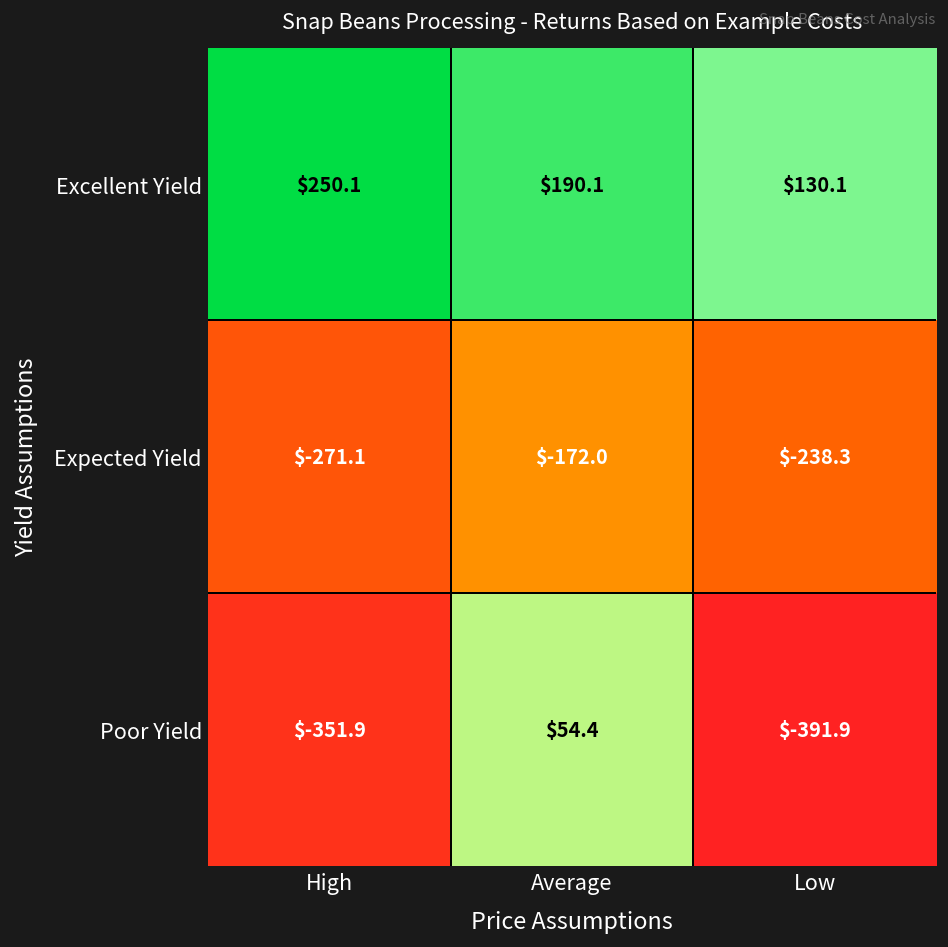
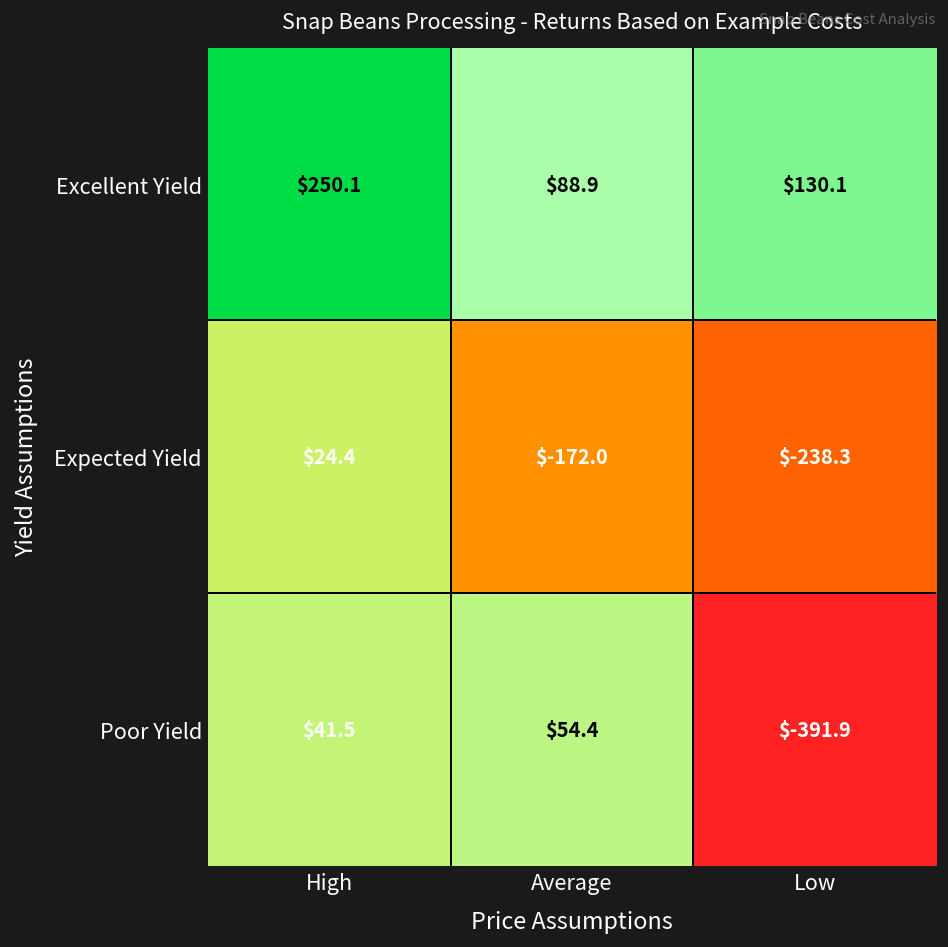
  {
    "Excellent Yield": {
      "High": "$250.1",
-     "Average": "$190.1",
+     "Average": "$88.9",
      "Low": "$130.1"
    },
    "Expected Yield": {
-     "High": "$-271.1",
+     "High": "$24.4",
      "Average": "$-172.0",
      "Low": "$-238.3"
    },
    "Poor Yield": {
-     "High": "$-351.9",
+     "High": "$41.5",
      "Average": "$54.4",
      "Low": "$-391.9"
    }
  }
